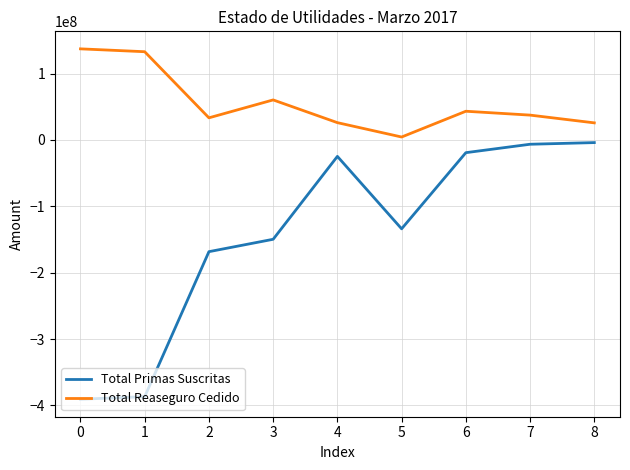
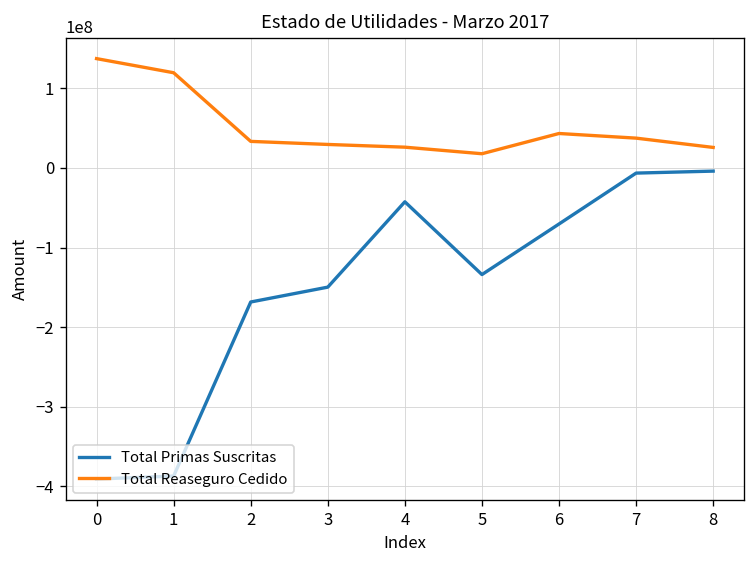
  {
    "Total Primas Suscritas": {
      "2": -170000000,
      "3": -150000000,
-     "4": -20000000,
+     "4": -40000000,
      "5": -130000000,
-     "6": -20000000,
+     "6": -70000000,
      "7": -10000000,
      "8": 0
    },
    "Total Reaseguro Cedido": {
      "0": 140000000,
-     "1": 130000000,
+     "1": 120000000,
      "2": 30000000,
-     "3": 60000000,
+     "3": 30000000,
      "4": 30000000,
-     "5": 0,
+     "5": 20000000,
      "6": 40000000,
      "7": 40000000,
      "8": 30000000
    }
  }
